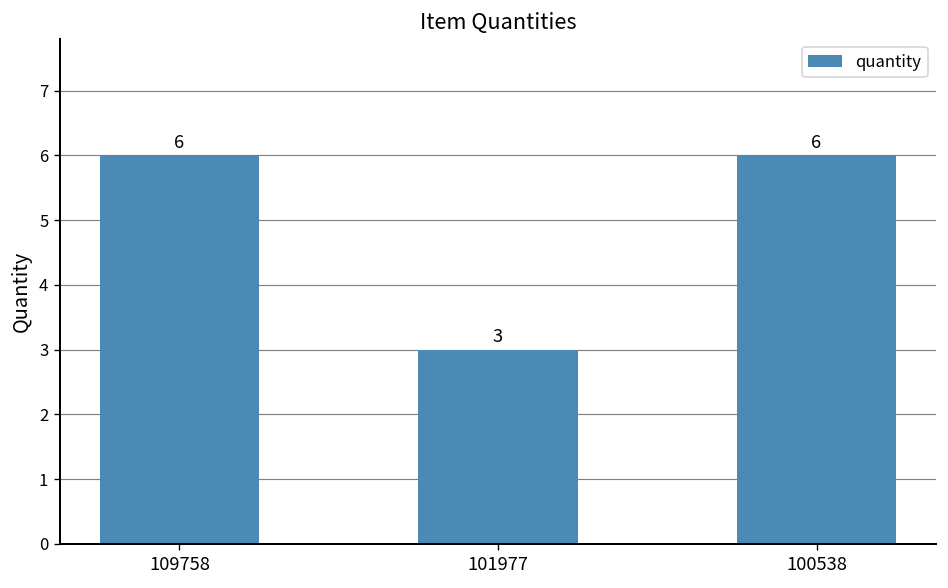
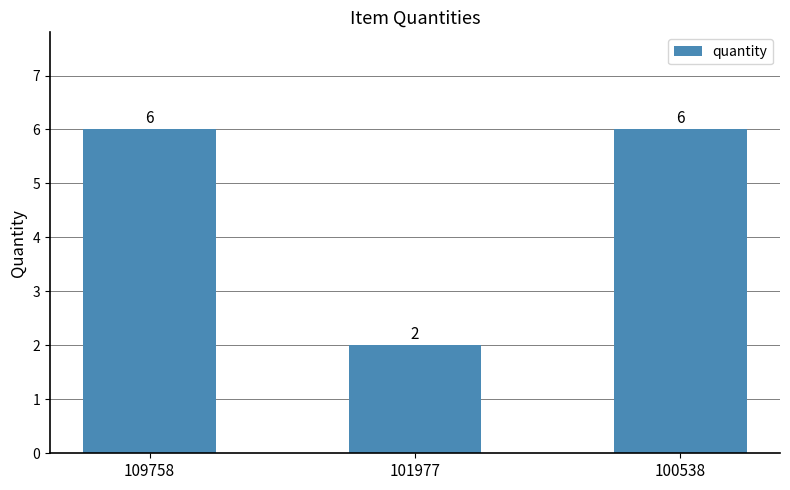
  {
    "109758": 6,
-   "101977": 3,
+   "101977": 2,
    "100538": 6
  }
